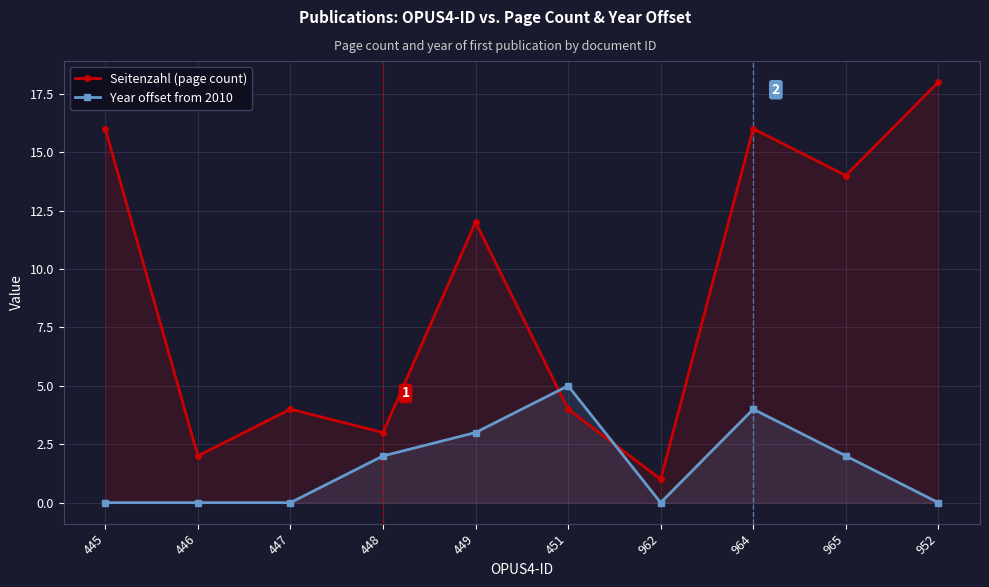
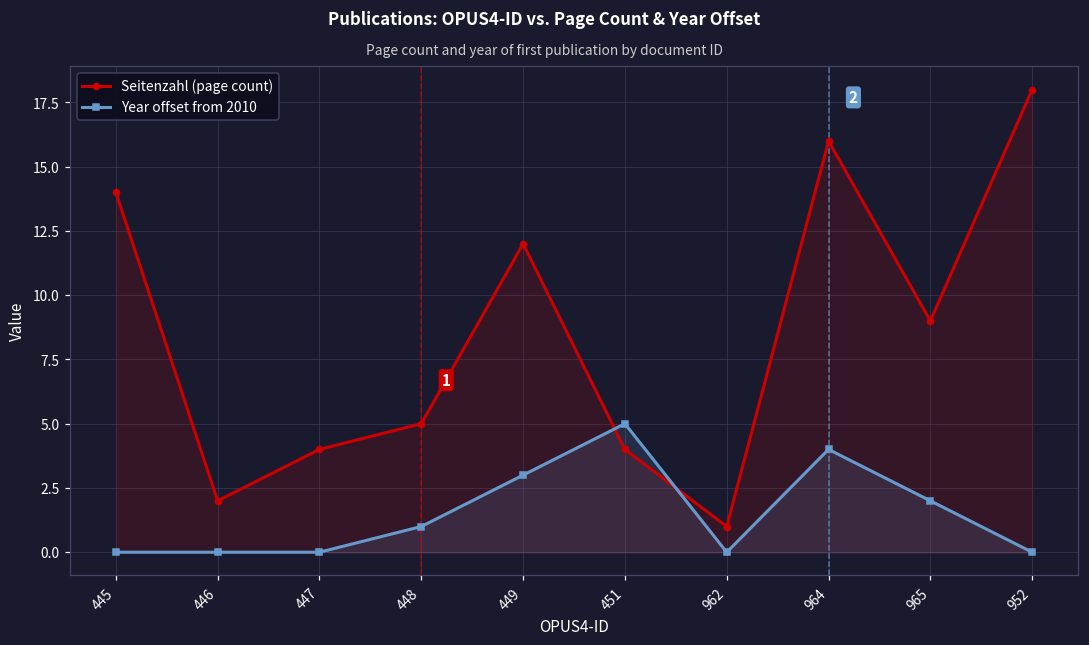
  {
    "Seitenzahl (page count)": {
-     "445": 16,
+     "445": 14,
      "446": 2,
      "447": 4,
-     "448": 3,
+     "448": 5,
      "449": 12,
      "451": 4,
      "962": 1,
      "964": 16,
-     "965": 14,
+     "965": 9,
      "952": 18
    },
    "Year offset from 2010": {
      "445": 0.0,
      "446": 0.0,
      "447": 0.0,
-     "448": 2.0,
+     "448": 1.0,
      "449": 3.0,
      "451": 5.0,
      "962": 0.0,
      "964": 4.0,
      "965": 2.0,
      "952": 0.0
    }
  }
